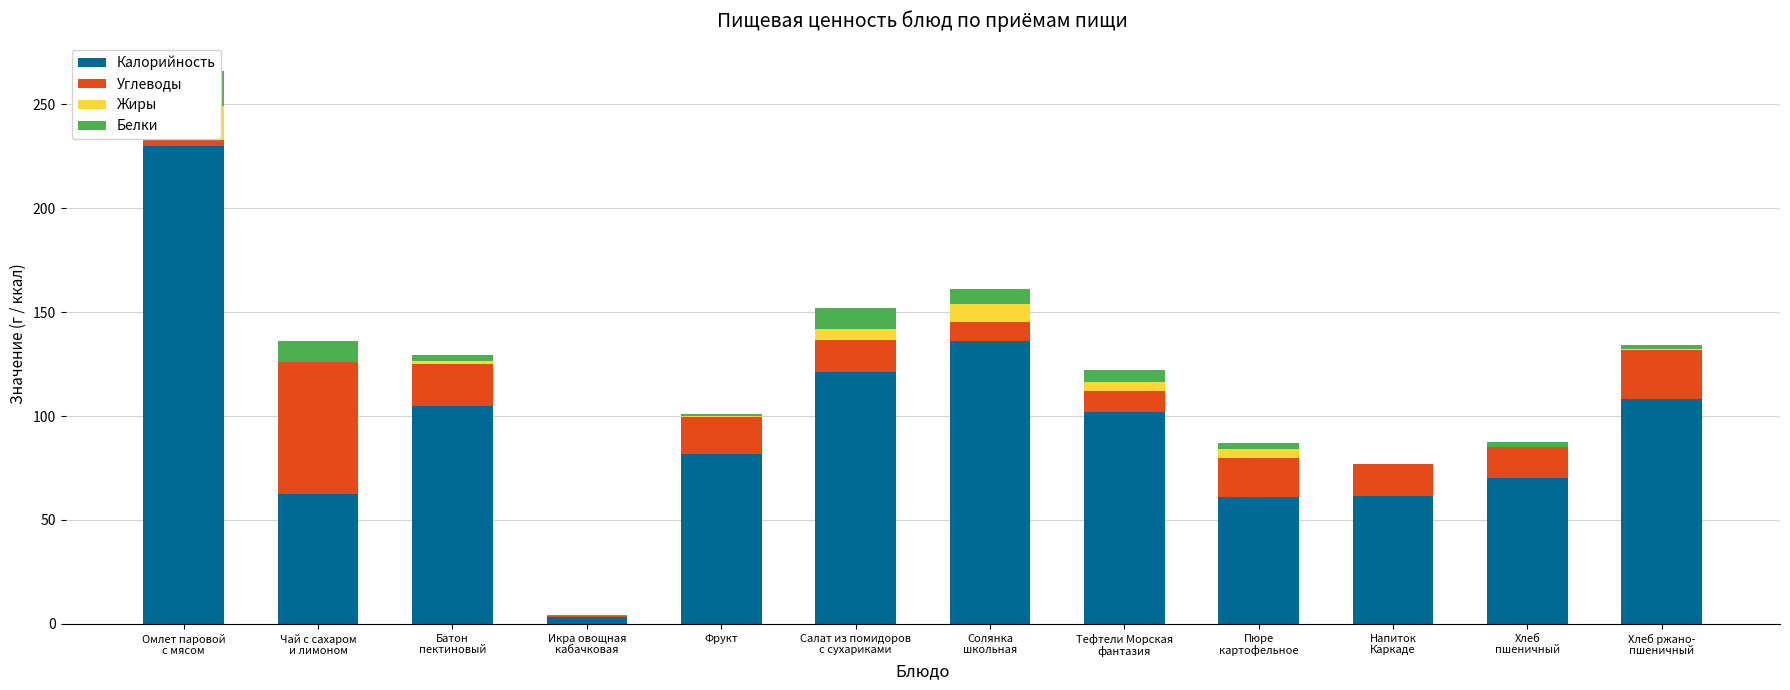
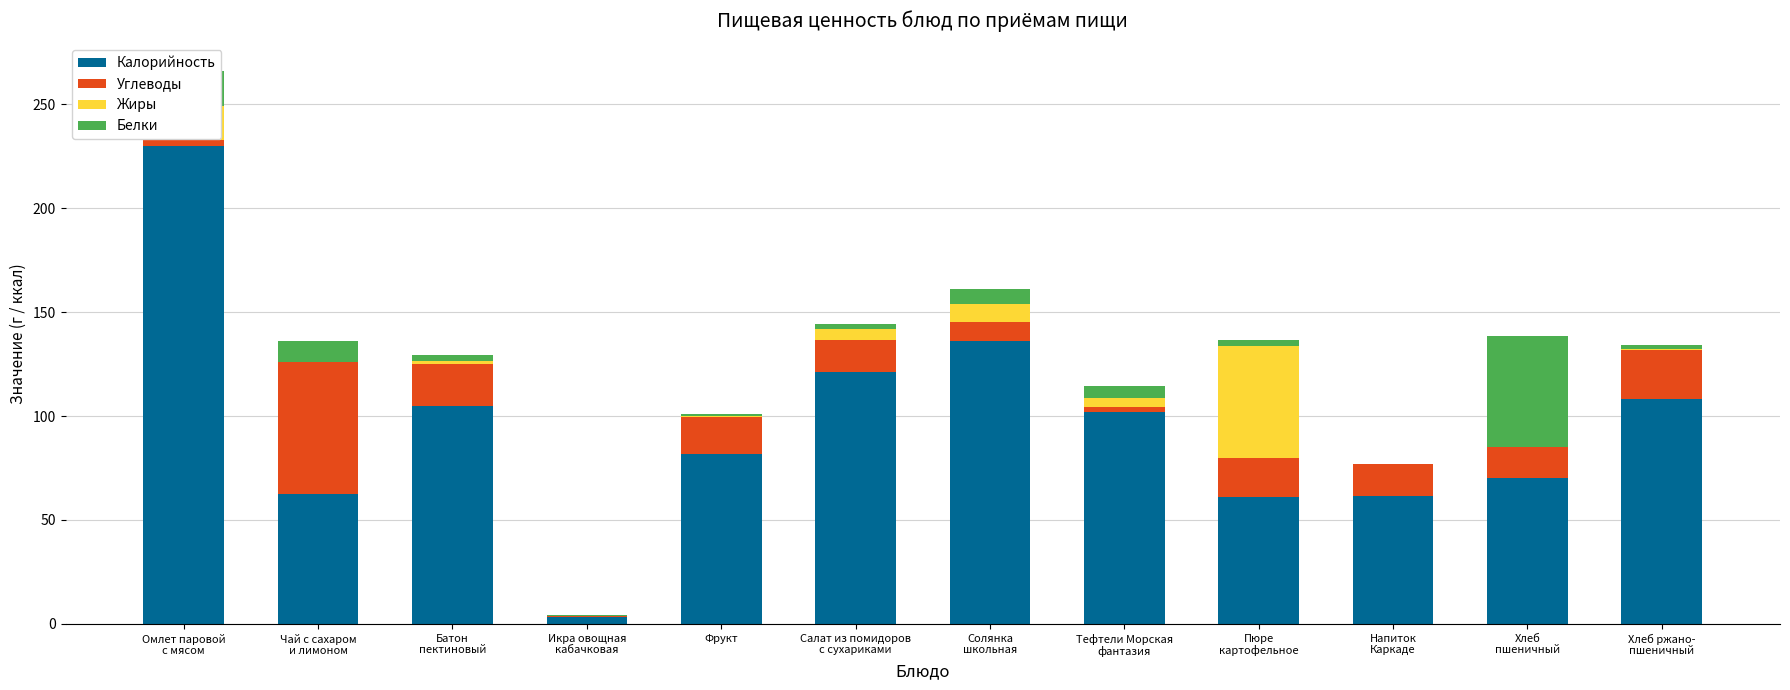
  {
    "Калорийность": {
      "Омлет паровой с мясом": 230,
      "Чай с сахаром и лимоном": 62,
      "Батон пектиновый": 105,
      "Икра овощная кабачковая": 3,
      "Фрукт": 82,
      "Салат из помидоров с сухариками": 121,
      "Солянка школьная": 136,
      "Тефтели Морская фантазия": 102,
      "Пюре картофельное": 61,
      "Напиток Каркаде": 62,
      "Хлеб пшеничный": 70,
      "Хлеб ржано- пшеничный": 108
    },
    "Углеводы": {
      "Омлет паровой с мясом": 3,
      "Чай с сахаром и лимоном": 63,
      "Батон пектиновый": 21,
      "Фрукт": 18,
      "Салат из помидоров с сухариками": 15,
      "Солянка школьная": 9,
-     "Тефтели Морская фантазия": 10,
+     "Тефтели Морская фантазия": 2,
      "Пюре картофельное": 19,
      "Напиток Каркаде": 15,
      "Хлеб пшеничный": 15,
      "Хлеб ржано- пшеничный": 24
    },
    "Жиры": {
      "Салат из помидоров с сухариками": 6,
      "Солянка школьная": 9,
      "Тефтели Морская фантазия": 4,
-     "Пюре картофельное": 4,
+     "Пюре картофельное": 54,
      "Напиток Каркаде": 0
    },
    "Белки": {
      "Чай с сахаром и лимоном": 10,
      "Батон пектиновый": 3,
-     "Салат из помидоров с сухариками": 10,
+     "Салат из помидоров с сухариками": 3,
      "Солянка школьная": 7,
      "Тефтели Морская фантазия": 6,
      "Пюре картофельное": 3,
-     "Хлеб пшеничный": 2,
+     "Хлеб пшеничный": 53,
      "Хлеб ржано- пшеничный": 2
    }
  }
